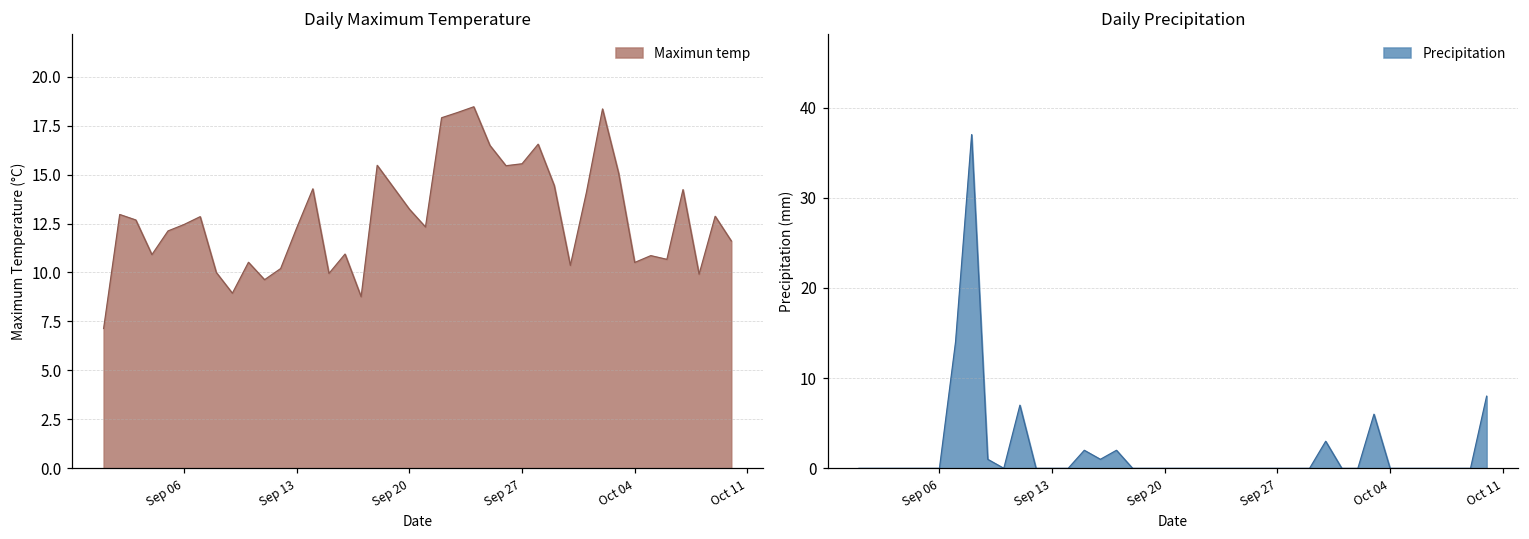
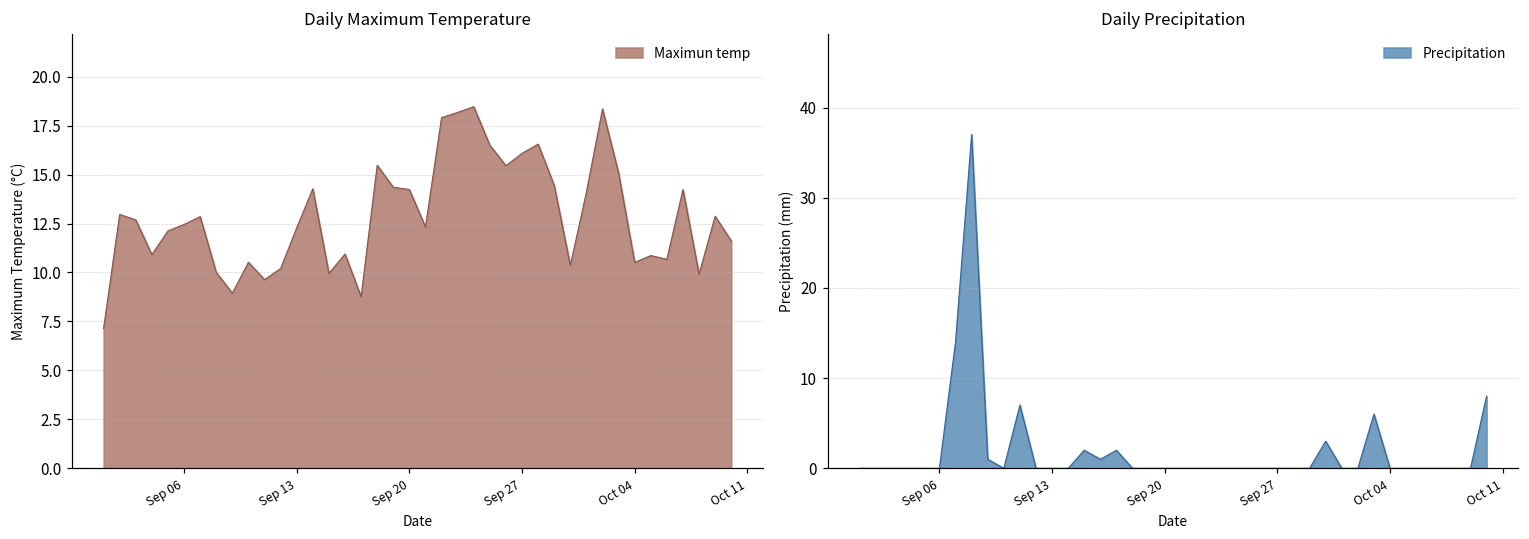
  {
    "Daily Maximum Temperature": {
      "Sep 06": 12.5,
      "Sep 13": 12.3,
-     "Sep 20": 13.2,
-     "Sep 27": 15.6,
+     "Sep 20": 14.2,
+     "Sep 27": 16.1,
      "Oct 04": 10.5
    },
    "Daily Precipitation": {
      "Sep 06": 0,
      "Sep 13": 0,
      "Sep 20": 0,
      "Sep 27": 0,
      "Oct 04": 0
    }
  }
